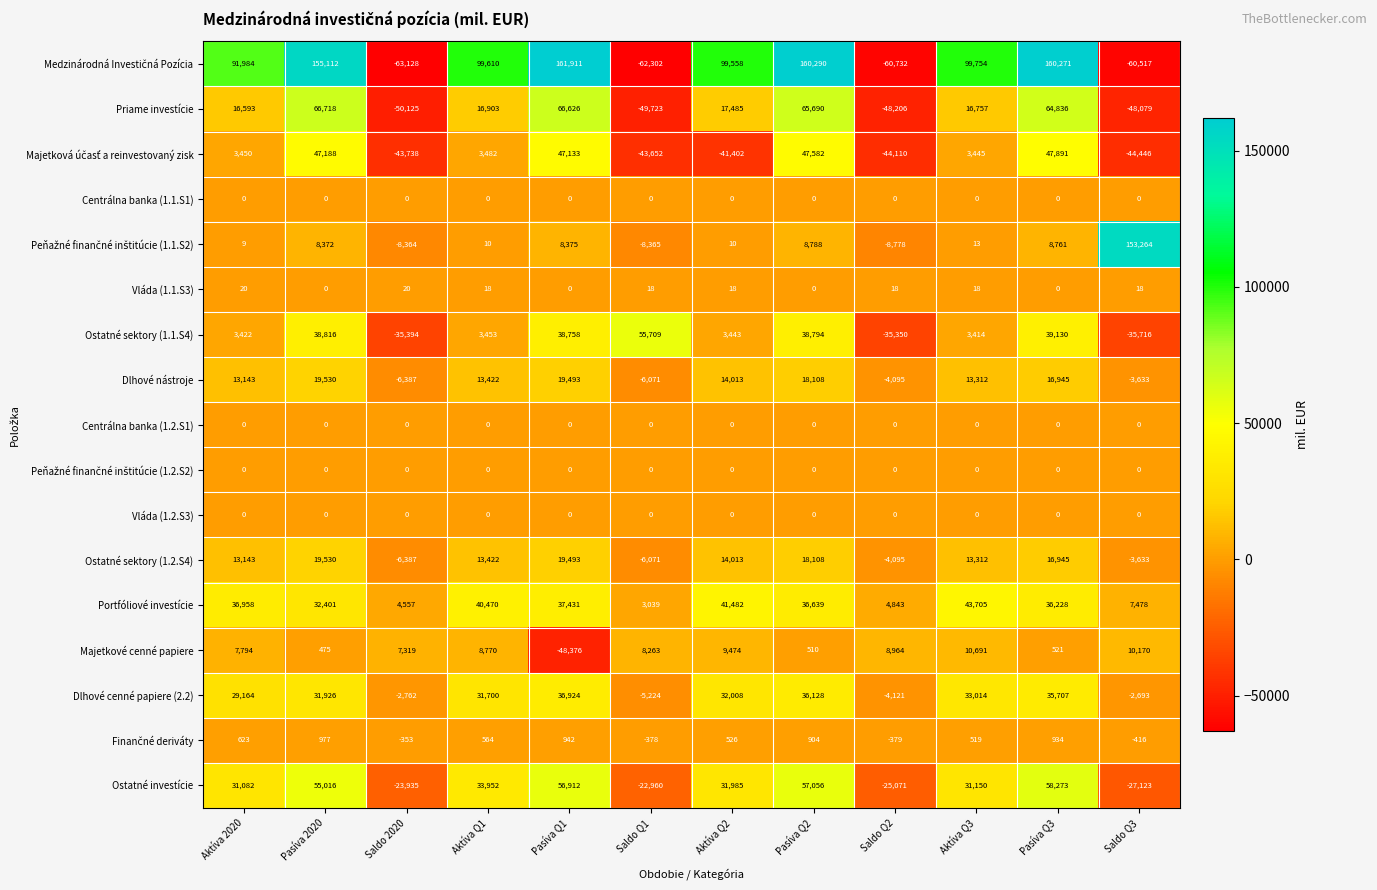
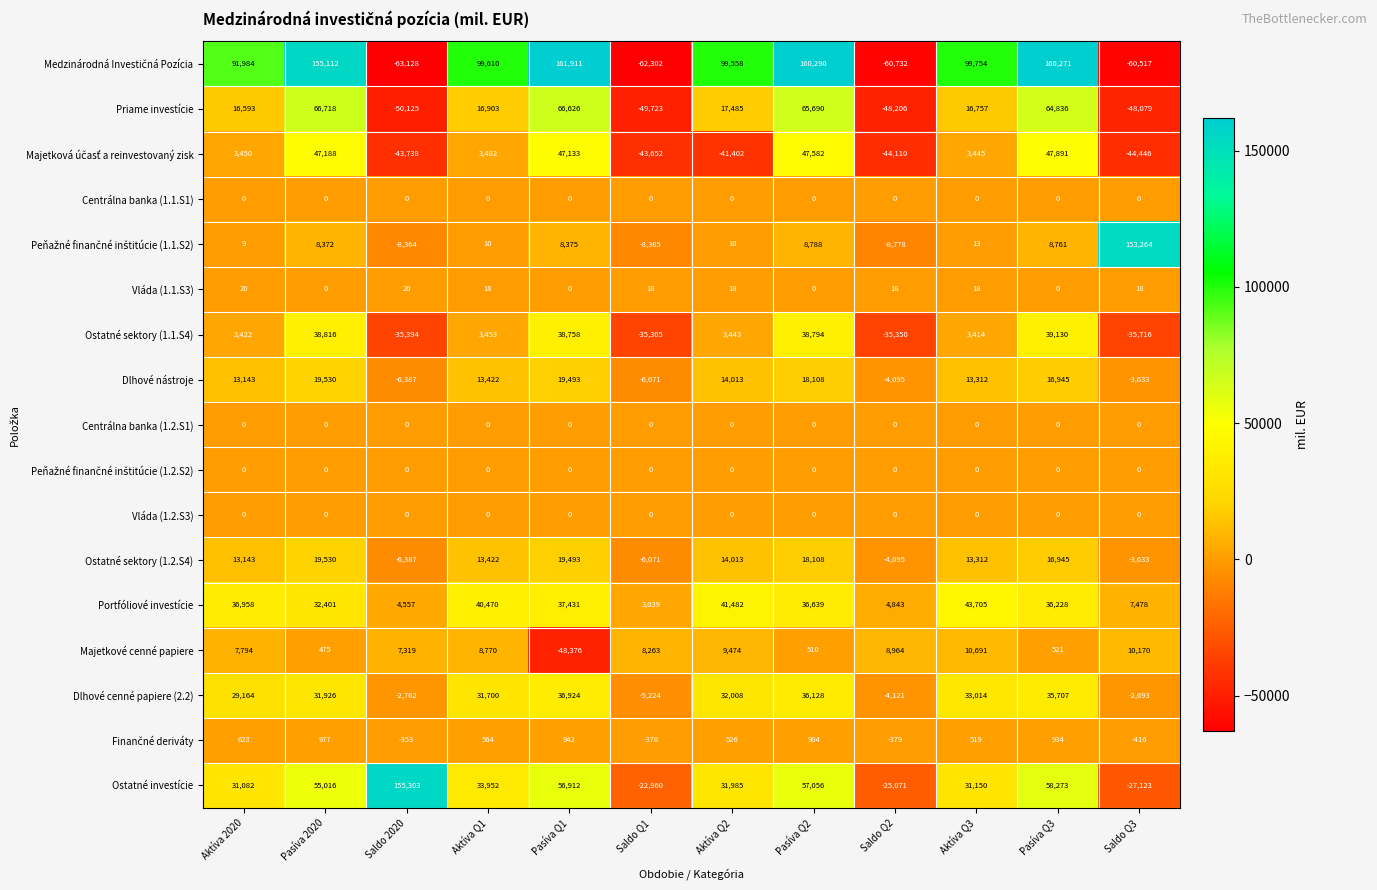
  {
    "Ostatné sektory (1.1.S4)": {
      "Aktíva 2020": "3,422",
      "Pasíva 2020": "38,816",
      "Saldo 2020": "-35,394",
      "Aktíva Q1": "3,453",
      "Pasíva Q1": "38,758",
-     "Saldo Q1": "55,709",
+     "Saldo Q1": "-35,305",
      "Aktíva Q2": "3,443",
      "Pasíva Q2": "38,794",
      "Saldo Q2": "-35,350",
      "Aktíva Q3": "3,414",
      "Pasíva Q3": "39,130",
      "Saldo Q3": "-35,716"
    },
    "Ostatné investície": {
      "Aktíva 2020": "31,082",
      "Pasíva 2020": "55,016",
-     "Saldo 2020": "-23,935",
+     "Saldo 2020": "155,303",
      "Aktíva Q1": "33,952",
      "Pasíva Q1": "56,912",
      "Saldo Q1": "-22,960",
      "Aktíva Q2": "31,985",
      "Pasíva Q2": "57,056",
      "Saldo Q2": "-25,071",
      "Aktíva Q3": "31,150",
      "Pasíva Q3": "58,273",
      "Saldo Q3": "-27,123"
    }
  }
